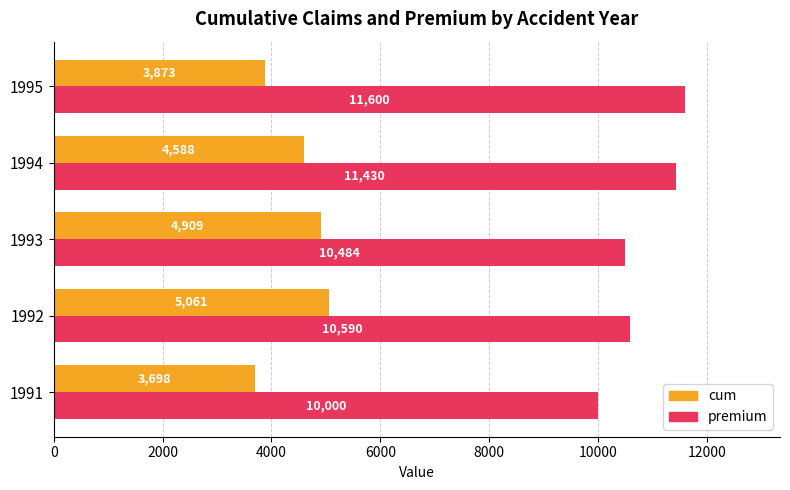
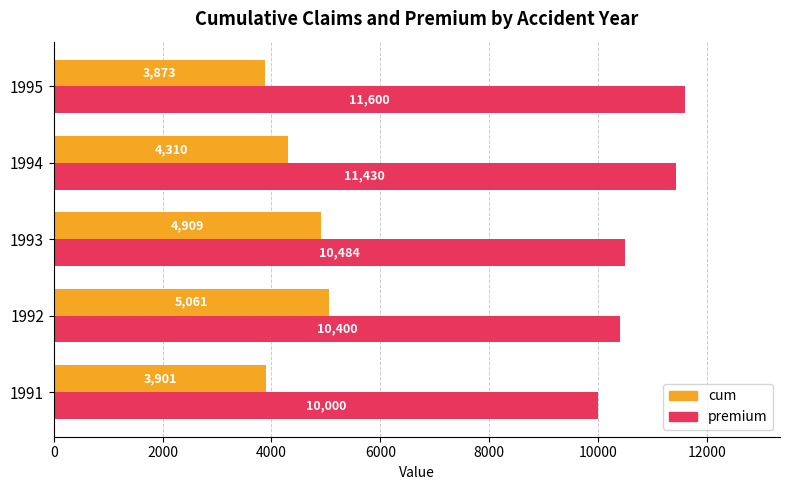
  {
    "cum": {
      "1995": "3,873",
-     "1994": "4,588",
+     "1994": "4,310",
      "1993": "4,909",
      "1992": "5,061",
-     "1991": "3,698"
+     "1991": "3,901"
    },
    "premium": {
      "1995": "11,600",
      "1994": "11,430",
      "1993": "10,484",
-     "1992": "10,590",
+     "1992": "10,400",
      "1991": "10,000"
    }
  }
